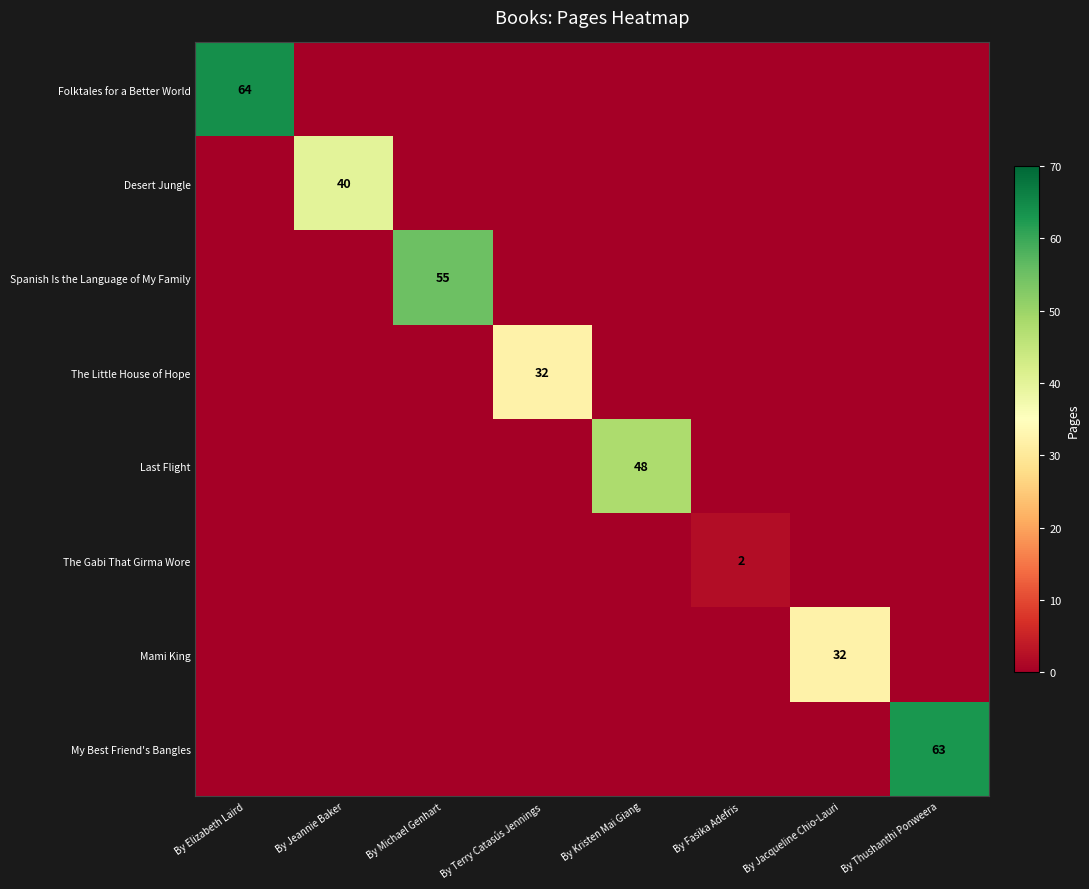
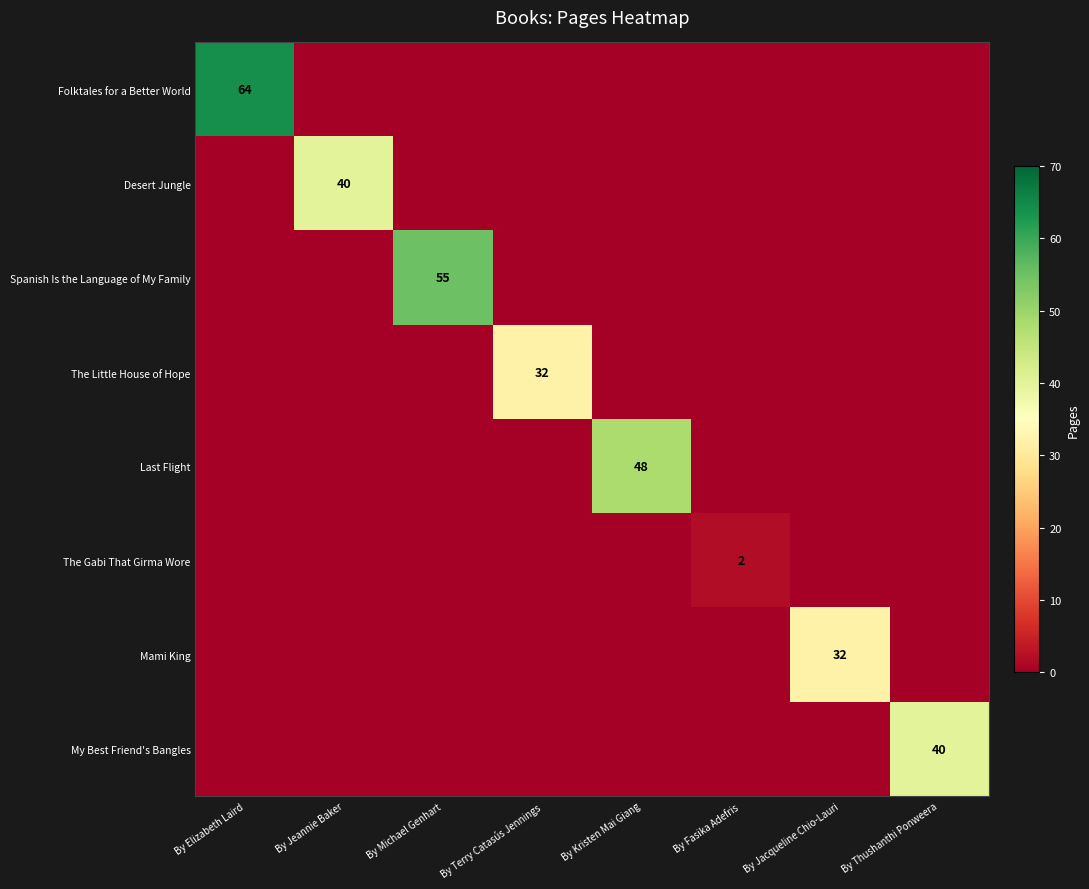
  {
    "Folktales for a Better World": {
      "By Elizabeth Laird": 64
    },
    "Desert Jungle": {
      "By Jeannie Baker": 40
    },
    "Spanish Is the Language of My Family": {
      "By Michael Genhart": 55
    },
    "The Little House of Hope": {
      "By Terry Catasús Jennings": 32
    },
    "Last Flight": {
      "By Kristen Mai Giang": 48
    },
    "The Gabi That Girma Wore": {
      "By Fasika Adefris": 2
    },
    "Mami King": {
      "By Jacqueline Chio-Lauri": 32
    },
    "My Best Friend's Bangles": {
-     "By Thushanthi Ponweera": 63
+     "By Thushanthi Ponweera": 40
    }
  }
